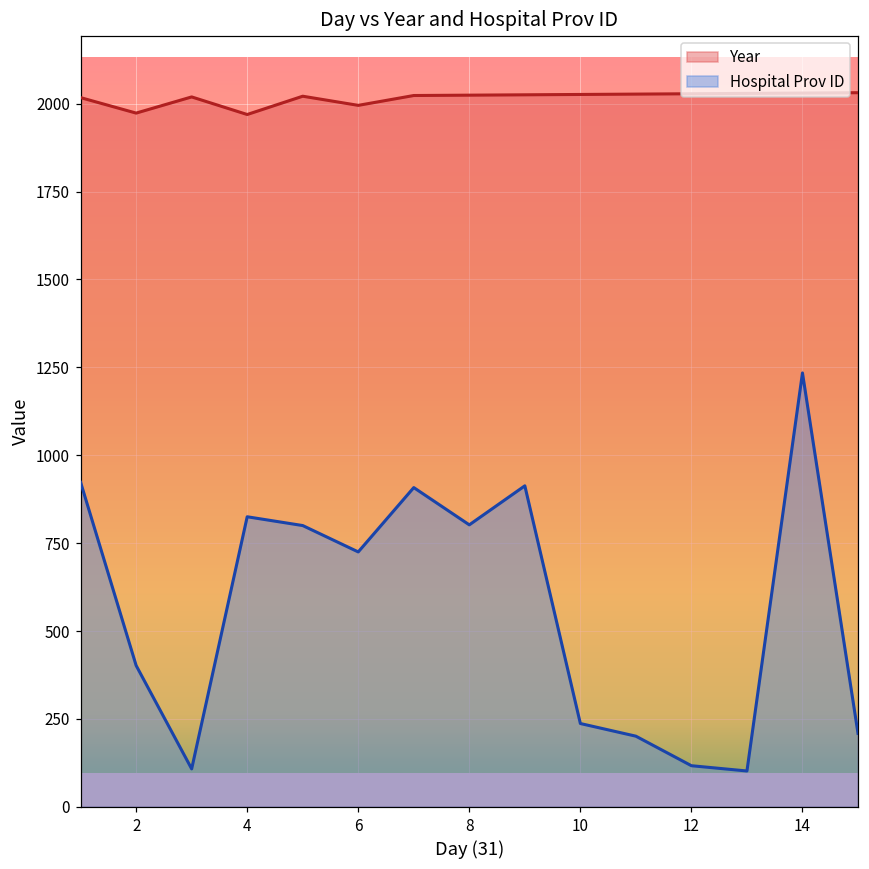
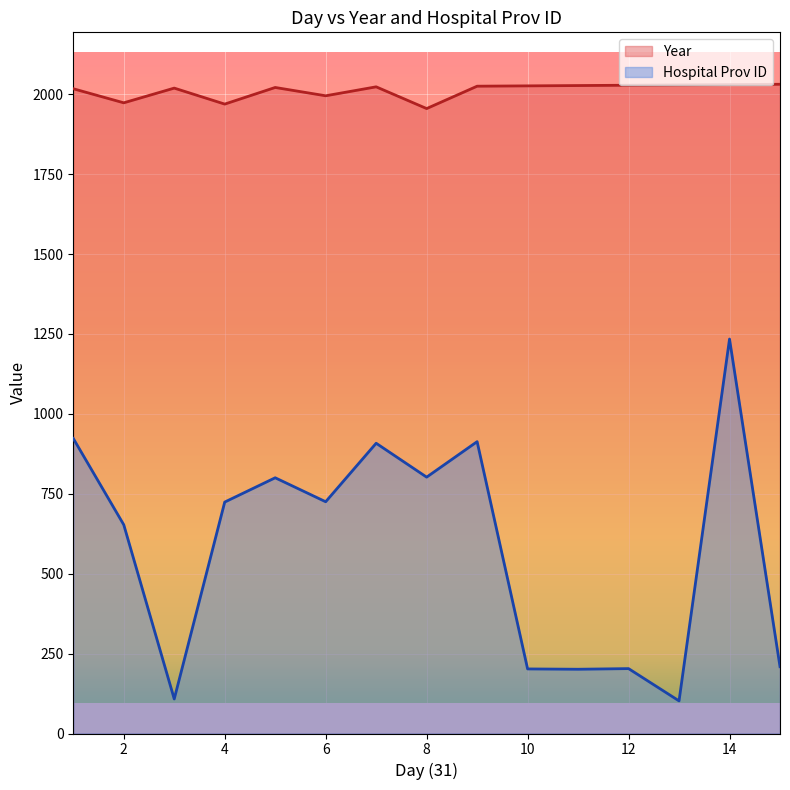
  {
    "Year": {
      "2": 1970,
      "4": 1970,
      "6": 2000,
-     "8": 2020,
+     "8": 1960,
      "10": 2030
    },
    "Hospital Prov ID": {
-     "2": 400,
-     "4": 830,
+     "2": 650,
+     "4": 720,
      "6": 730,
      "8": 800,
-     "10": 240,
-     "12": 120,
+     "10": 200,
+     "12": 200,
      "14": 1230
    }
  }
